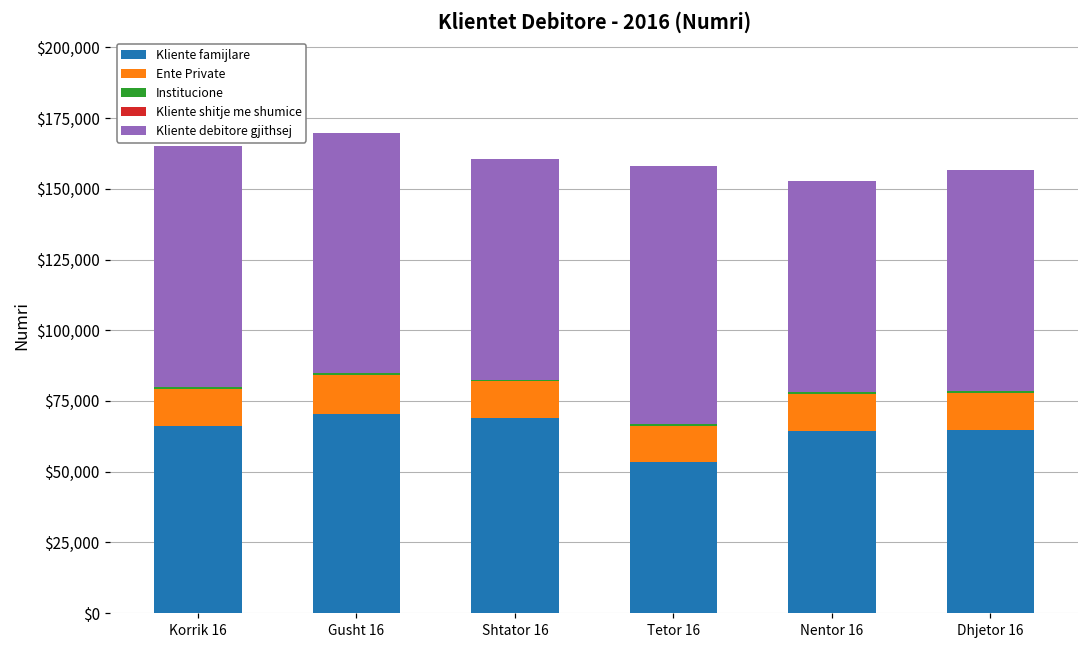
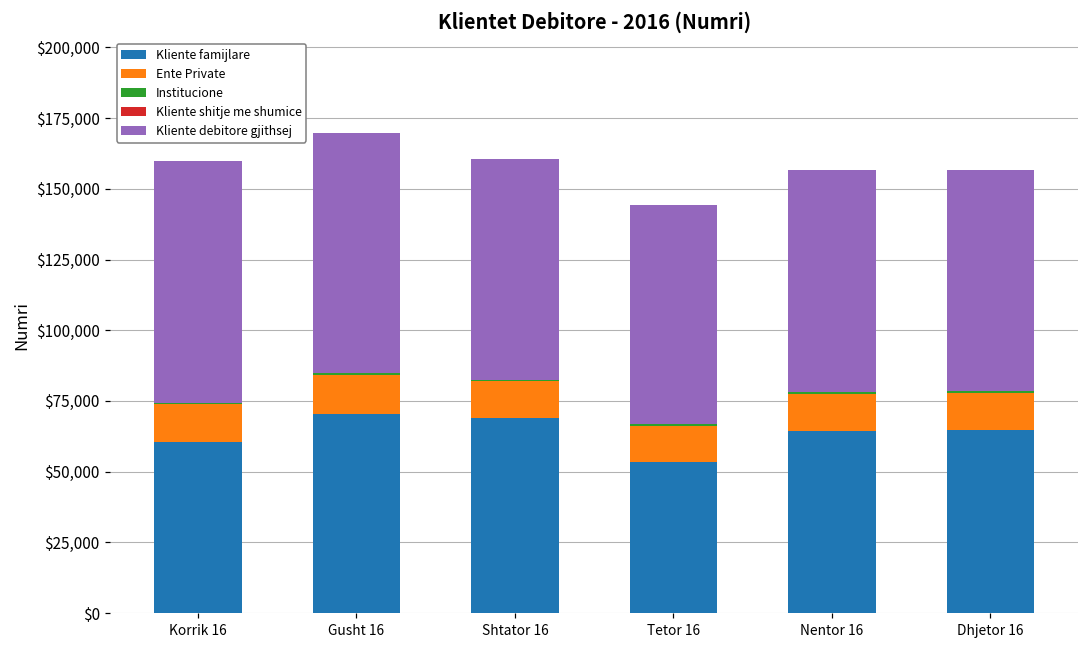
  {
    "Kliente famijlare": {
-     "Korrik 16": "$66,000",
+     "Korrik 16": "$61,000",
      "Gusht 16": "$70,000",
      "Shtator 16": "$69,000",
      "Tetor 16": "$53,000",
      "Nentor 16": "$65,000",
      "Dhjetor 16": "$65,000"
    },
    "Ente Private": {
      "Korrik 16": "$13,000",
      "Gusht 16": "$14,000",
      "Shtator 16": "$13,000",
      "Tetor 16": "$13,000",
      "Nentor 16": "$13,000",
      "Dhjetor 16": "$13,000"
    },
    "Kliente shitje me shumice": {
      "Dhjetor 16": "$0"
    },
    "Kliente debitore gjithsej": {
      "Korrik 16": "$85,000",
      "Gusht 16": "$85,000",
      "Shtator 16": "$78,000",
-     "Tetor 16": "$91,000",
-     "Nentor 16": "$75,000",
+     "Tetor 16": "$78,000",
+     "Nentor 16": "$78,000",
      "Dhjetor 16": "$78,000"
    }
  }
